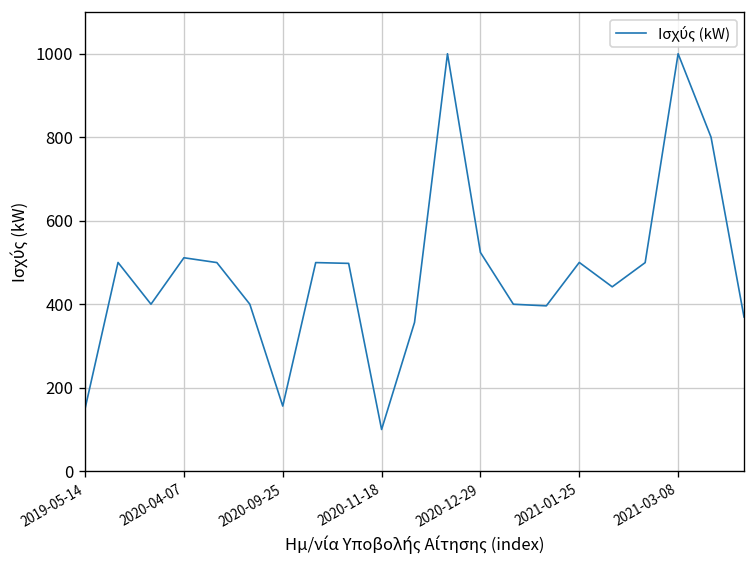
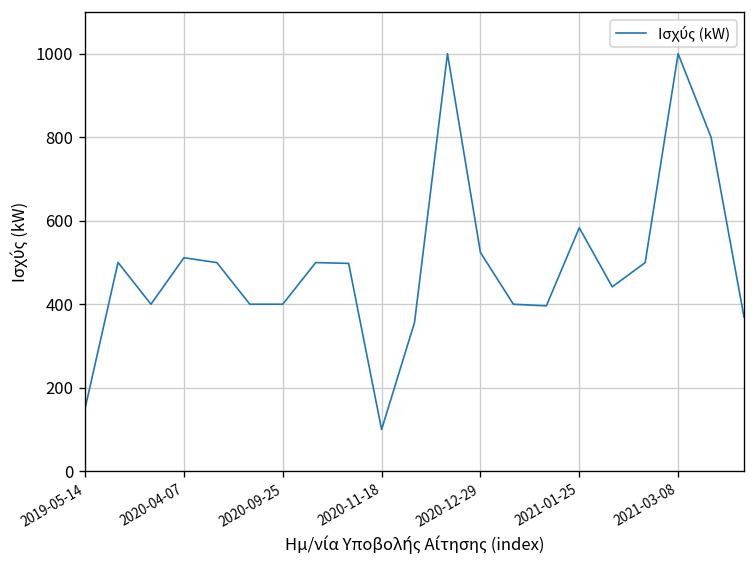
  {
    "2019-05-14": 150,
    "2020-04-07": 510,
-   "2020-09-25": 160,
+   "2020-09-25": 400,
    "2020-11-18": 100,
    "2020-12-29": 520,
-   "2021-01-25": 500,
+   "2021-01-25": 580,
    "2021-03-08": 1000
  }
